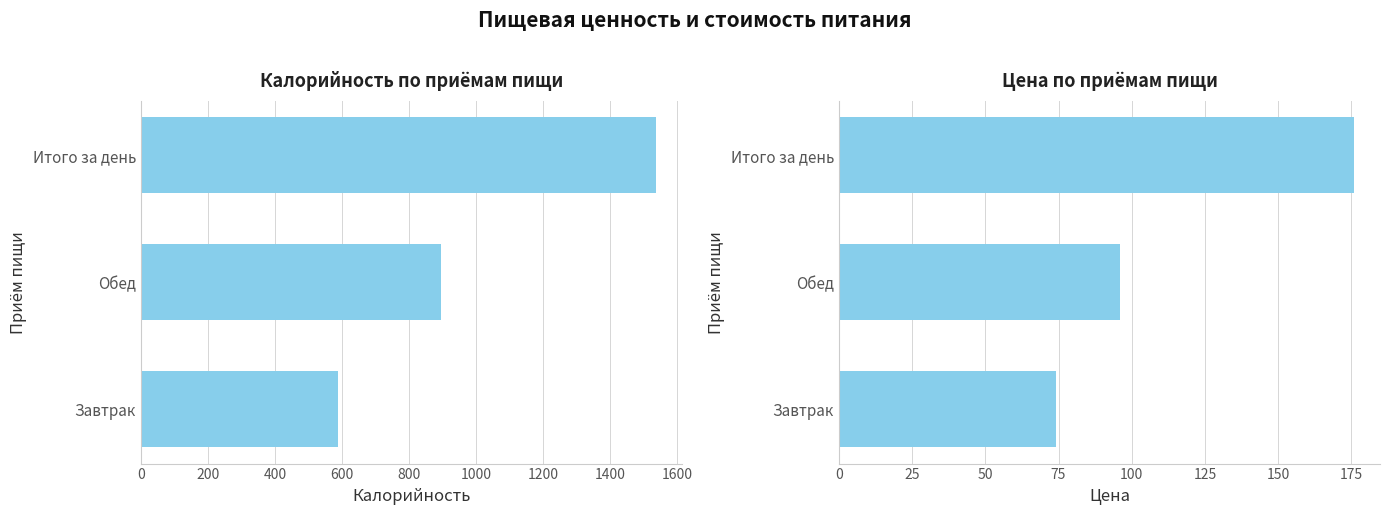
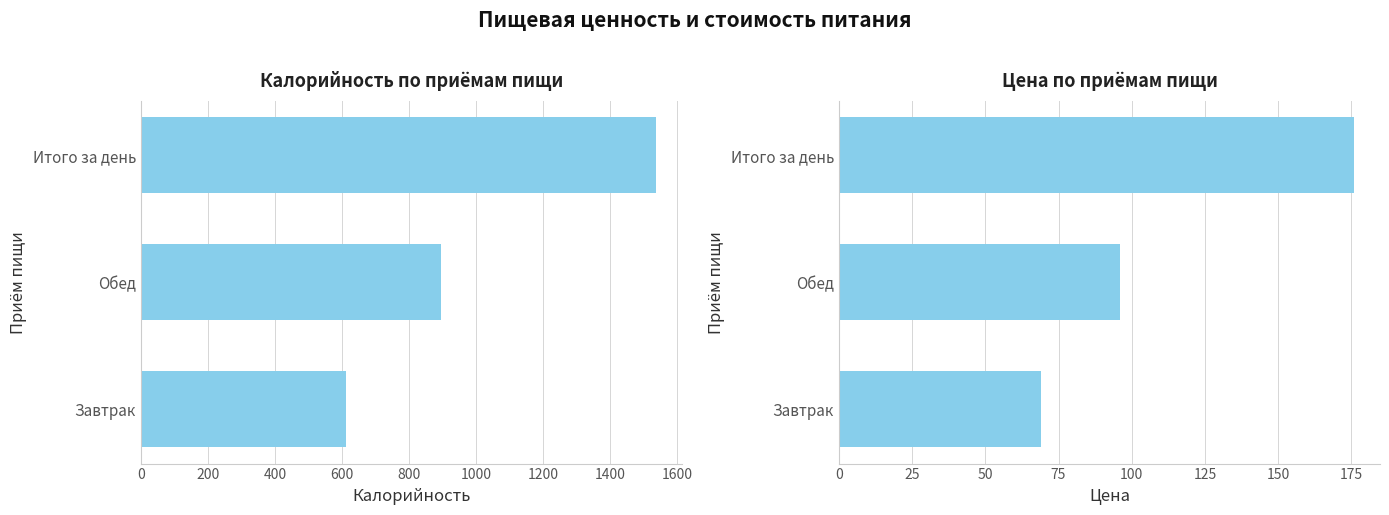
  {
    "Калорийность по приёмам пищи": {
      "Итого за день": 1540,
      "Обед": 900,
-     "Завтрак": 590
+     "Завтрак": 610
    },
    "Цена по приёмам пищи": {
      "Итого за день": 176,
      "Обед": 96,
-     "Завтрак": 74
+     "Завтрак": 69
    }
  }
